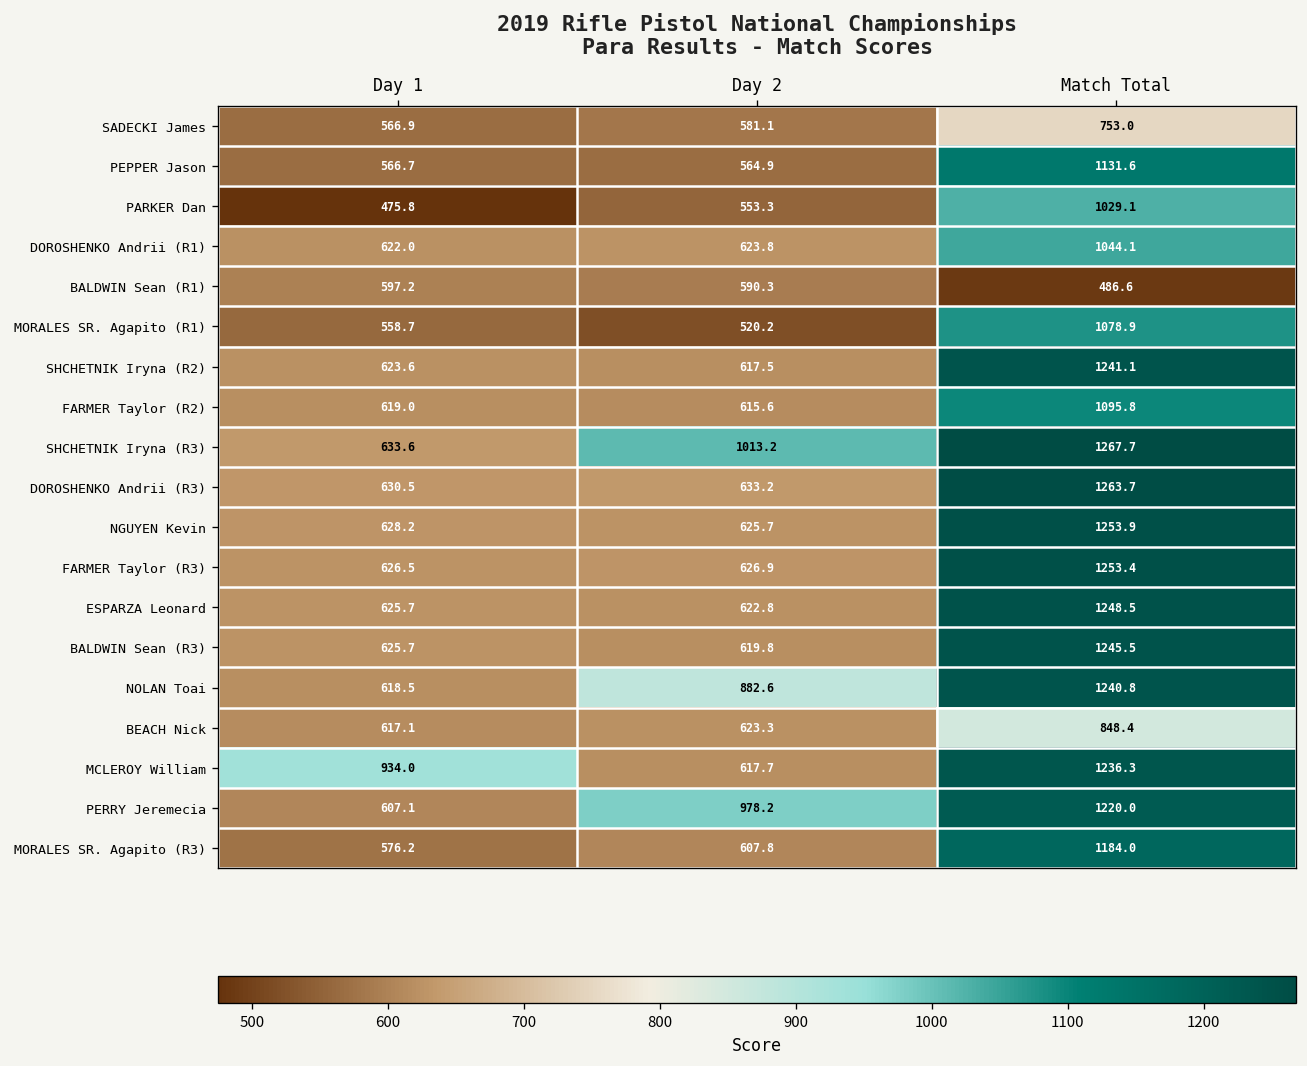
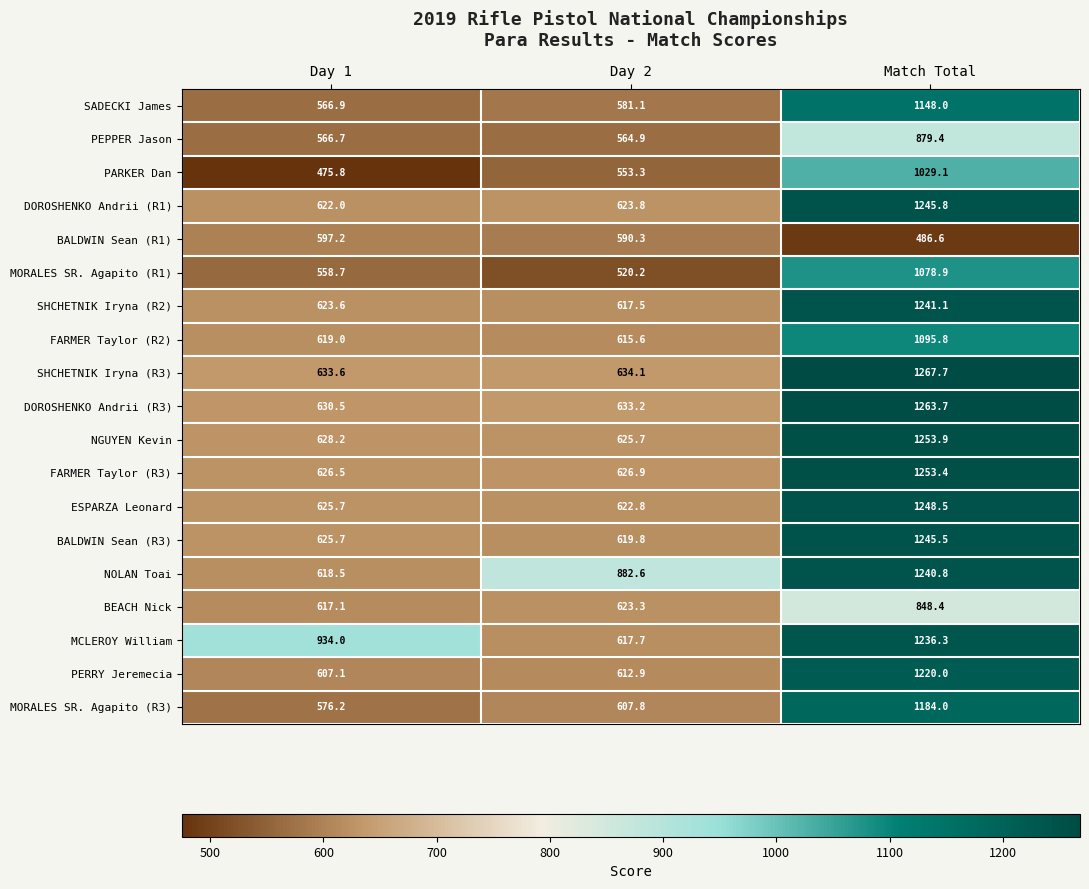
  {
    "SADECKI James": {
      "Day 1": 566.9,
      "Day 2": 581.1,
-     "Match Total": 753.0
+     "Match Total": 1148.0
    },
    "PEPPER Jason": {
      "Day 1": 566.7,
      "Day 2": 564.9,
-     "Match Total": 1131.6
+     "Match Total": 879.4
    },
    "PARKER Dan": {
      "Day 1": 475.8,
      "Day 2": 553.3,
      "Match Total": 1029.1
    },
    "DOROSHENKO Andrii (R1)": {
      "Day 1": 622.0,
      "Day 2": 623.8,
-     "Match Total": 1044.1
+     "Match Total": 1245.8
    },
    "BALDWIN Sean (R1)": {
      "Day 1": 597.2,
      "Day 2": 590.3,
      "Match Total": 486.6
    },
    "MORALES SR. Agapito (R1)": {
      "Day 1": 558.7,
      "Day 2": 520.2,
      "Match Total": 1078.9
    },
    "SHCHETNIK Iryna (R2)": {
      "Day 1": 623.6,
      "Day 2": 617.5,
      "Match Total": 1241.1
    },
    "FARMER Taylor (R2)": {
      "Day 1": 619.0,
      "Day 2": 615.6,
      "Match Total": 1095.8
    },
    "SHCHETNIK Iryna (R3)": {
      "Day 1": 633.6,
-     "Day 2": 1013.2,
+     "Day 2": 634.1,
      "Match Total": 1267.7
    },
    "DOROSHENKO Andrii (R3)": {
      "Day 1": 630.5,
      "Day 2": 633.2,
      "Match Total": 1263.7
    },
    "NGUYEN Kevin": {
      "Day 1": 628.2,
      "Day 2": 625.7,
      "Match Total": 1253.9
    },
    "FARMER Taylor (R3)": {
      "Day 1": 626.5,
      "Day 2": 626.9,
      "Match Total": 1253.4
    },
    "ESPARZA Leonard": {
      "Day 1": 625.7,
      "Day 2": 622.8,
      "Match Total": 1248.5
    },
    "BALDWIN Sean (R3)": {
      "Day 1": 625.7,
      "Day 2": 619.8,
      "Match Total": 1245.5
    },
    "NOLAN Toai": {
      "Day 1": 618.5,
      "Day 2": 882.6,
      "Match Total": 1240.8
    },
    "BEACH Nick": {
      "Day 1": 617.1,
      "Day 2": 623.3,
      "Match Total": 848.4
    },
    "MCLEROY William": {
      "Day 1": 934.0,
      "Day 2": 617.7,
      "Match Total": 1236.3
    },
    "PERRY Jeremecia": {
      "Day 1": 607.1,
-     "Day 2": 978.2,
+     "Day 2": 612.9,
      "Match Total": 1220.0
    },
    "MORALES SR. Agapito (R3)": {
      "Day 1": 576.2,
      "Day 2": 607.8,
      "Match Total": 1184.0
    }
  }
